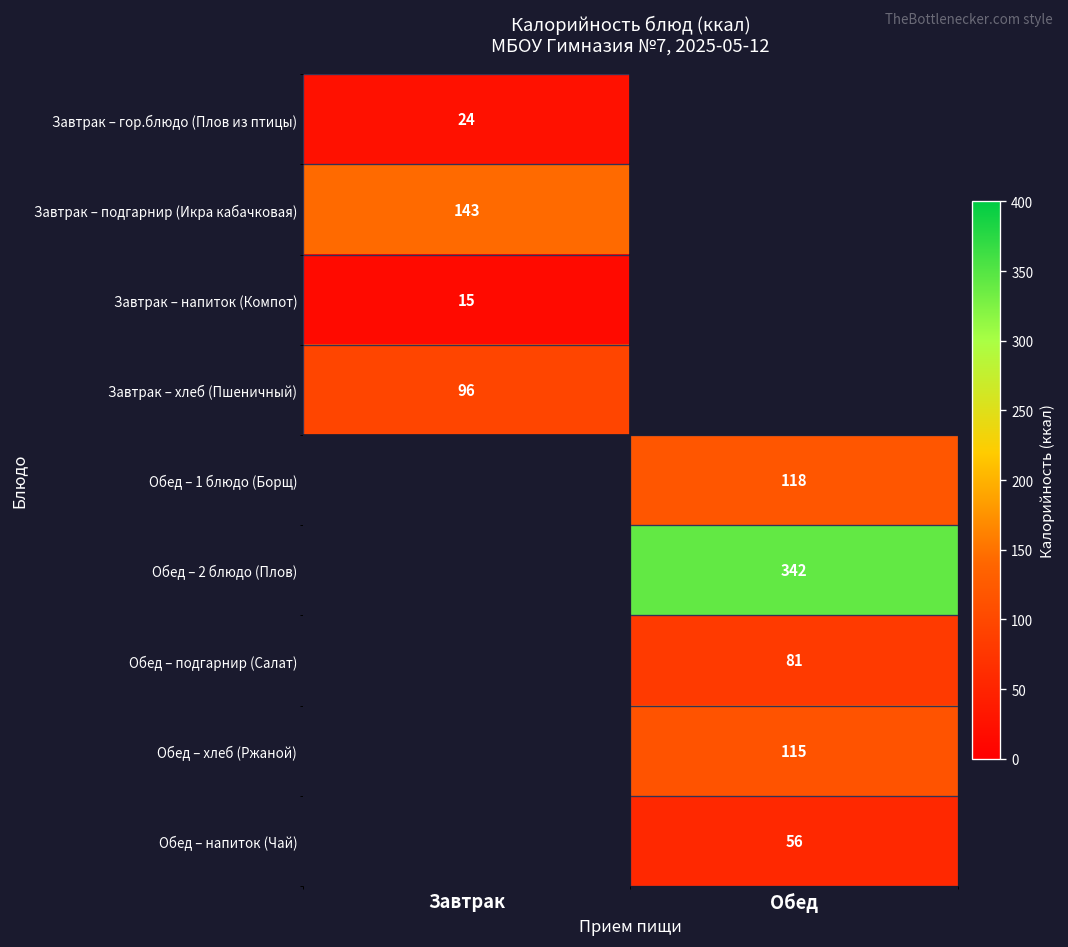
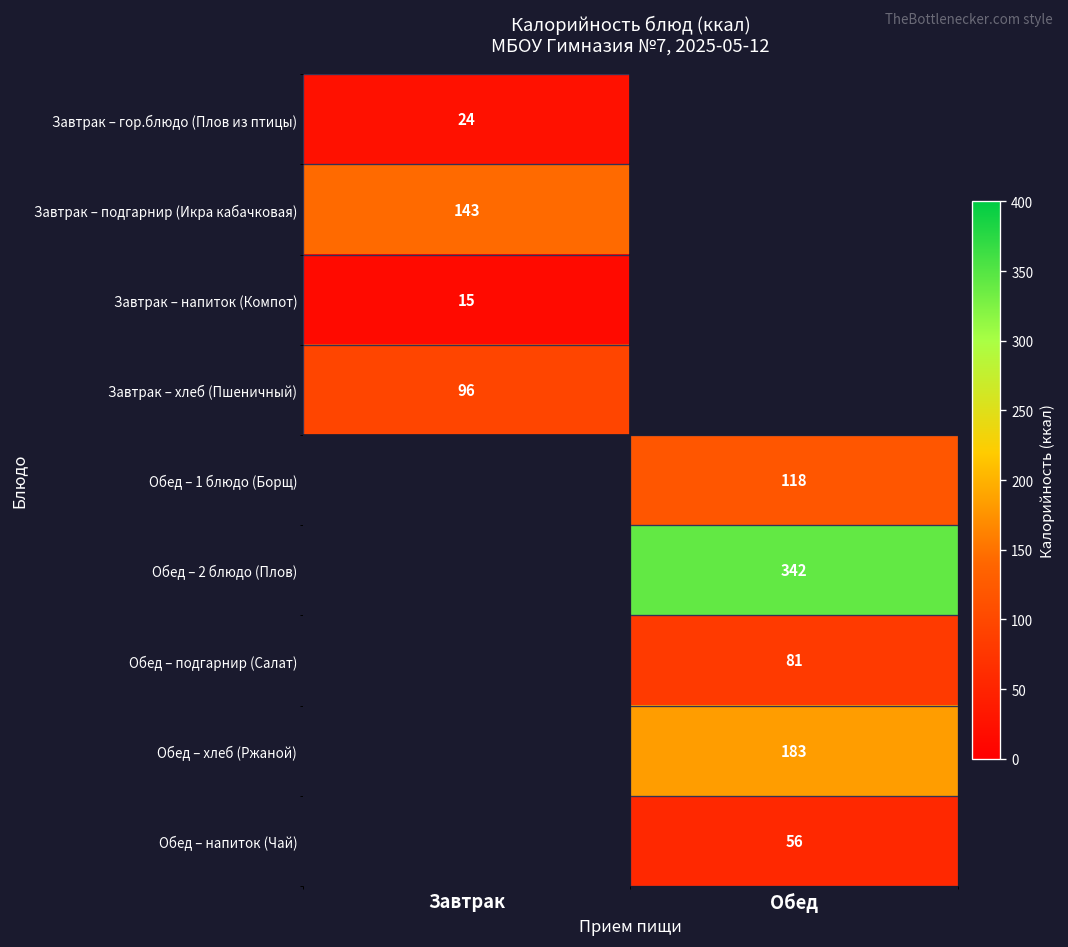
  {
    "Завтрак – гор.блюдо (Плов из птицы)": {
      "Завтрак": 24
    },
    "Завтрак – подгарнир (Икра кабачковая)": {
      "Завтрак": 143
    },
    "Завтрак – напиток (Компот)": {
      "Завтрак": 15
    },
    "Завтрак – хлеб (Пшеничный)": {
      "Завтрак": 96
    },
    "Обед – 1 блюдо (Борщ)": {
      "Обед": 118
    },
    "Обед – 2 блюдо (Плов)": {
      "Обед": 342
    },
    "Обед – подгарнир (Салат)": {
      "Обед": 81
    },
    "Обед – хлеб (Ржаной)": {
-     "Обед": 115
+     "Обед": 183
    },
    "Обед – напиток (Чай)": {
      "Обед": 56
    }
  }
